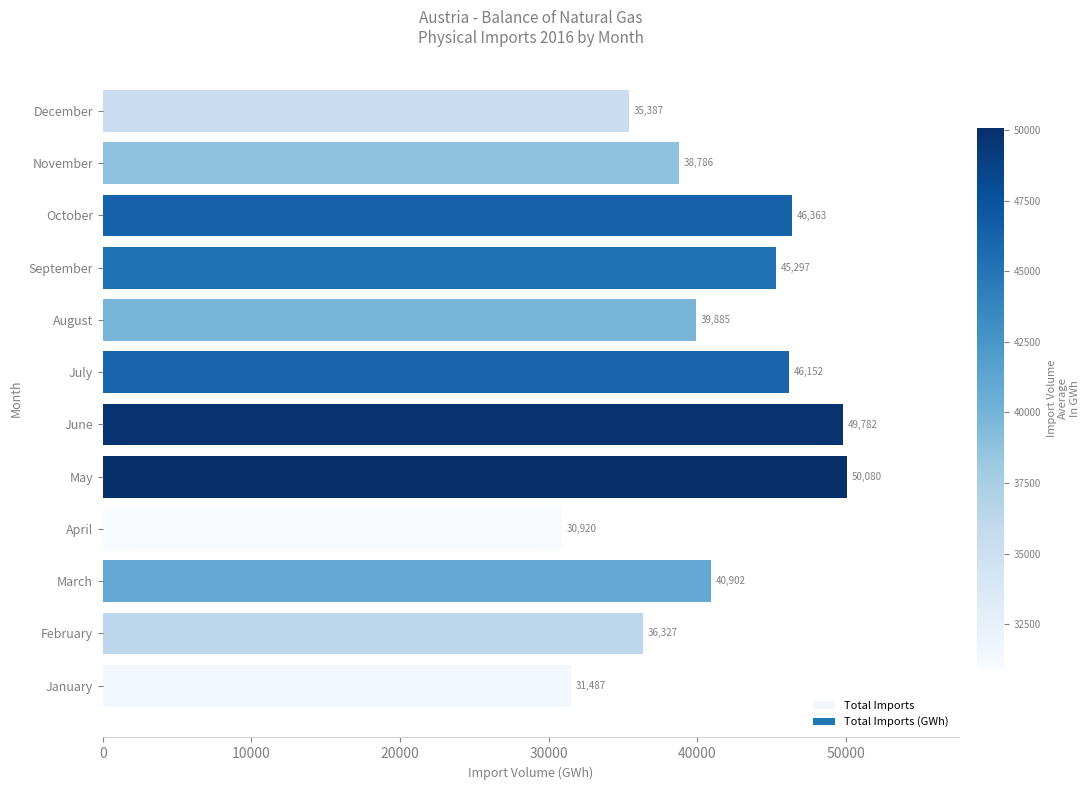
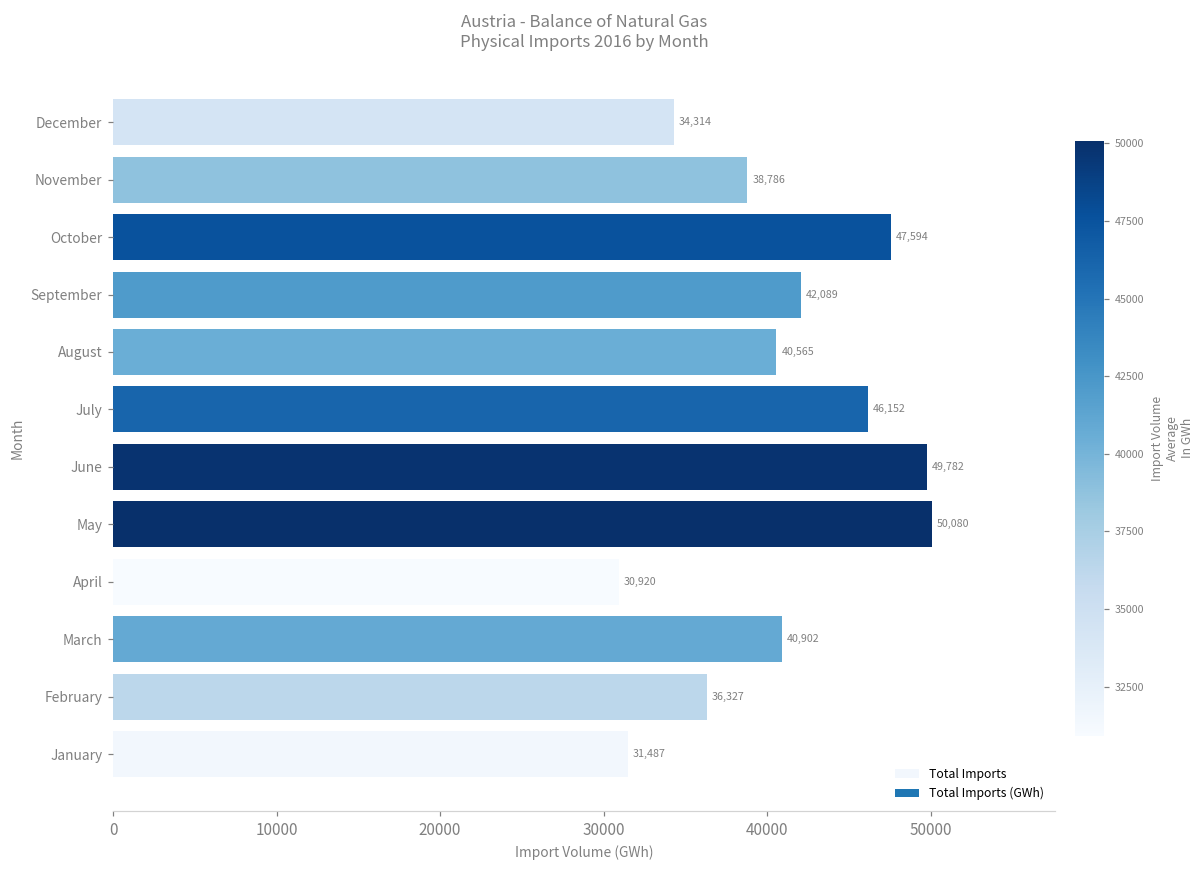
  {
-   "December": "35,387",
+   "December": "34,314",
    "November": "38,786",
-   "October": "46,363",
-   "September": "45,297",
-   "August": "39,885",
+   "October": "47,594",
+   "September": "42,089",
+   "August": "40,565",
    "July": "46,152",
    "June": "49,782",
    "May": "50,080",
    "April": "30,920",
    "March": "40,902",
    "February": "36,327",
    "January": "31,487"
  }
